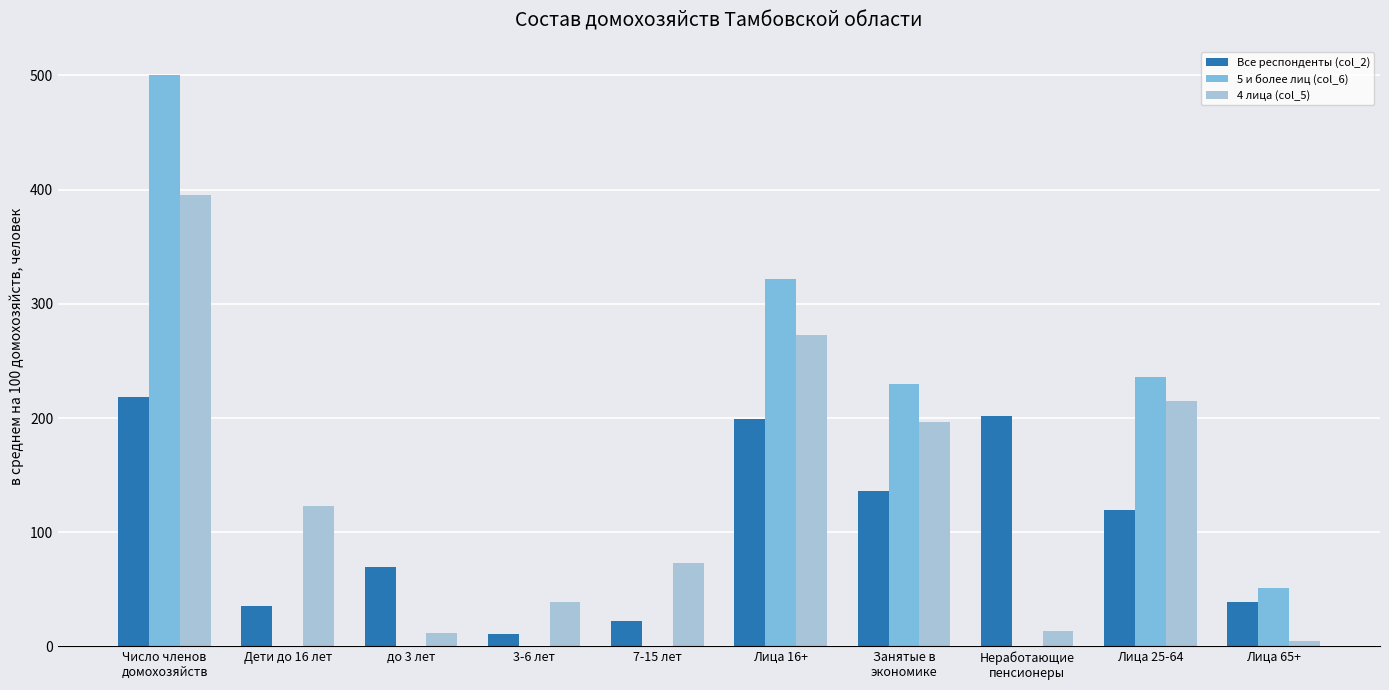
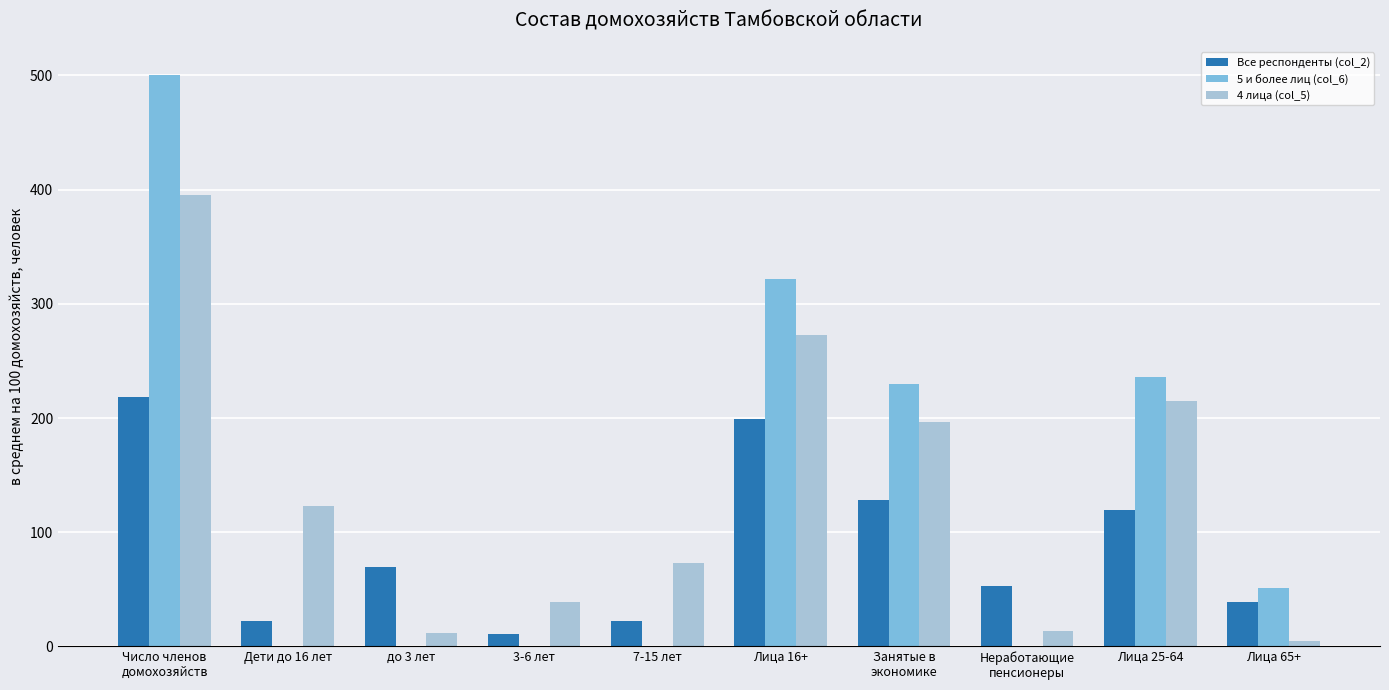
  {
    "Все респонденты (col_2)": {
      "Число членов домохозяйств": 218,
-     "Дети до 16 лет": 35,
+     "Дети до 16 лет": 23,
      "до 3 лет": 70,
      "3-6 лет": 11,
      "7-15 лет": 23,
      "Лица 16+": 199,
-     "Занятые в экономике": 136,
-     "Неработающие пенсионеры": 202,
+     "Занятые в экономике": 129,
+     "Неработающие пенсионеры": 53,
      "Лица 25-64": 119,
      "Лица 65+": 39
    }
  }
